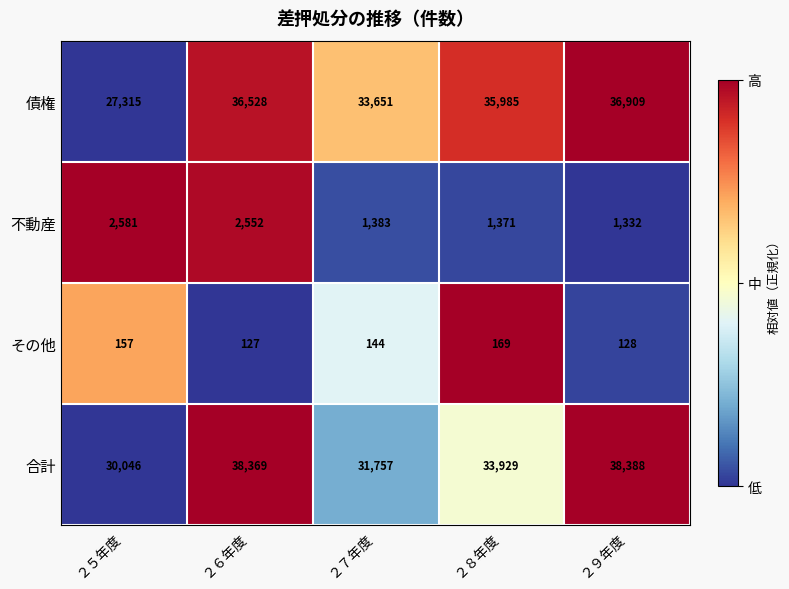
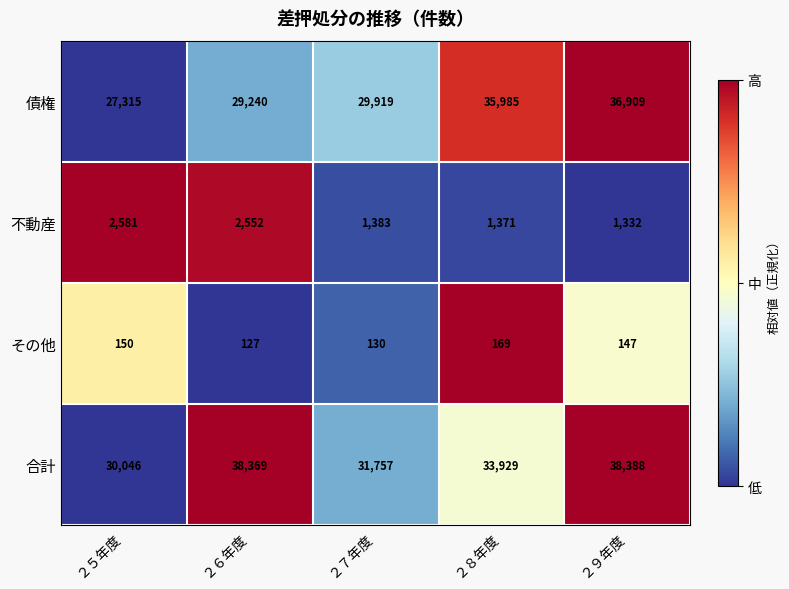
  {
    "債権": {
      "２５年度": "27,315",
-     "２６年度": "36,528",
-     "２７年度": "33,651",
+     "２６年度": "29,240",
+     "２７年度": "29,919",
      "２８年度": "35,985",
      "２９年度": "36,909"
    },
    "不動産": {
      "２５年度": "2,581",
      "２６年度": "2,552",
      "２７年度": "1,383",
      "２８年度": "1,371",
      "２９年度": "1,332"
    },
    "その他": {
-     "２５年度": "157",
+     "２５年度": "150",
      "２６年度": "127",
-     "２７年度": "144",
+     "２７年度": "130",
      "２８年度": "169",
-     "２９年度": "128"
+     "２９年度": "147"
    },
    "合計": {
      "２５年度": "30,046",
      "２６年度": "38,369",
      "２７年度": "31,757",
      "２８年度": "33,929",
      "２９年度": "38,388"
    }
  }
